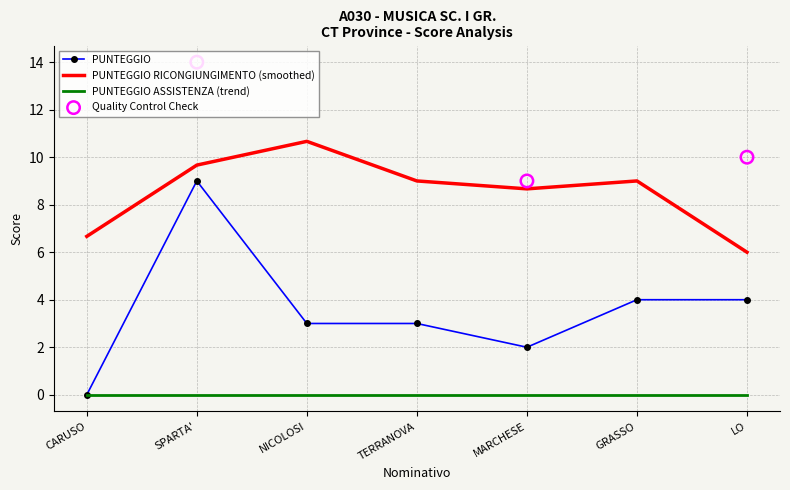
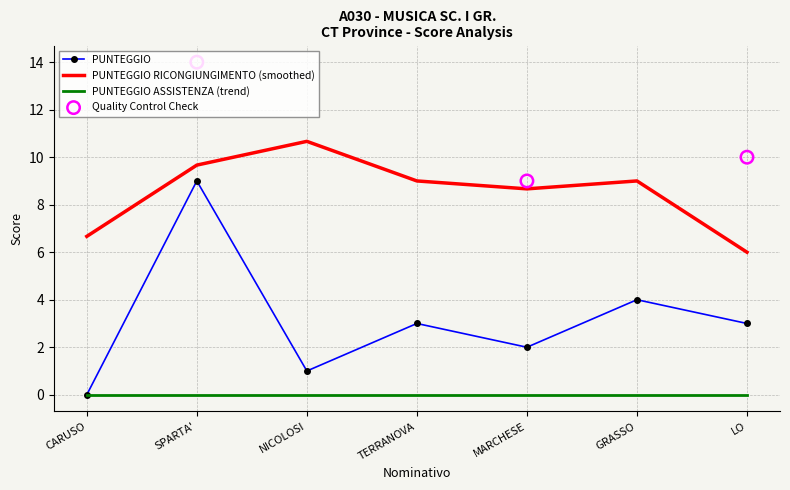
  {
    "PUNTEGGIO": {
      "SPARTA'": 9,
-     "NICOLOSI": 3,
+     "NICOLOSI": 1,
      "TERRANOVA": 3,
      "MARCHESE": 2,
      "GRASSO": 4,
-     "LO": 4
+     "LO": 3
    },
    "PUNTEGGIO RICONGIUNGIMENTO (smoothed)": {
      "CARUSO": 6.7,
      "SPARTA'": 9.7,
      "NICOLOSI": 10.7,
      "TERRANOVA": 9,
      "MARCHESE": 8.7,
      "GRASSO": 9,
      "LO": 6
    },
    "PUNTEGGIO ASSISTENZA (trend)": {
      "SPARTA'": 0,
      "NICOLOSI": 0,
      "TERRANOVA": 0,
      "MARCHESE": 0,
      "GRASSO": 0,
      "LO": 0
    }
  }
